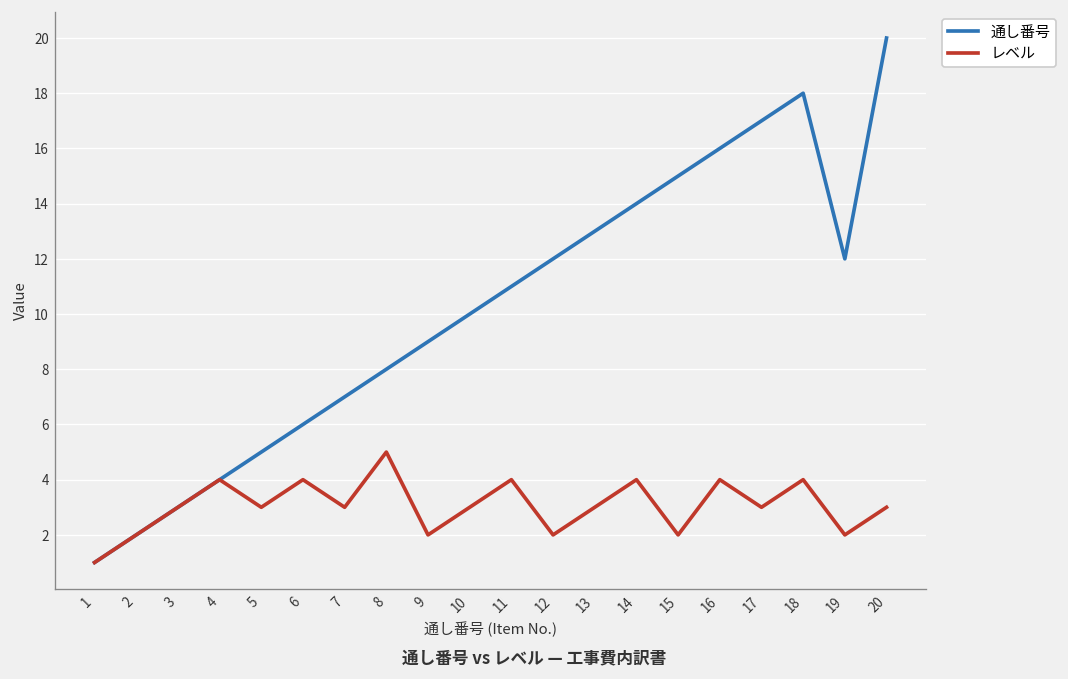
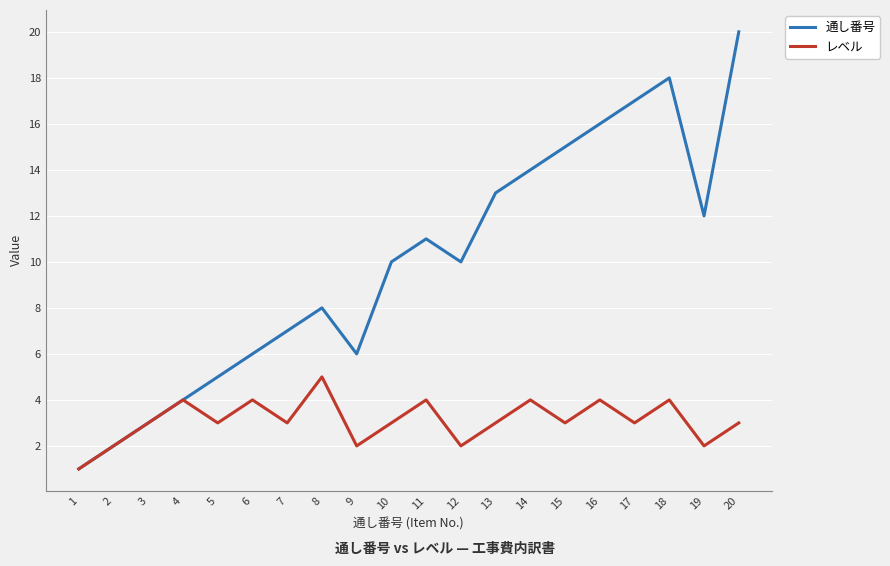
  {
    "通し番号": {
      "5": 5,
      "6": 6,
      "7": 7,
      "8": 8,
-     "9": 9,
+     "9": 6,
      "10": 10,
      "11": 11,
-     "12": 12,
+     "12": 10,
      "13": 13,
      "14": 14,
      "15": 15,
      "16": 16,
      "17": 17,
      "18": 18,
      "19": 12,
      "20": 20
    },
    "レベル": {
      "5": 3,
      "6": 4,
      "7": 3,
      "8": 5,
      "9": 2,
      "10": 3,
      "11": 4,
      "12": 2,
      "13": 3,
      "14": 4,
-     "15": 2,
+     "15": 3,
      "16": 4,
      "17": 3,
      "18": 4,
      "19": 2,
      "20": 3
    }
  }
